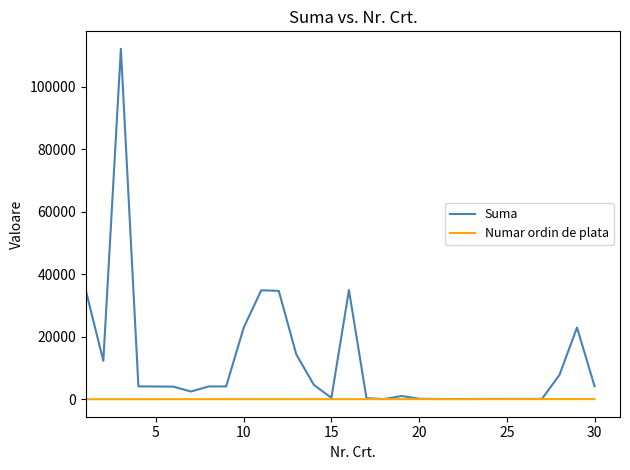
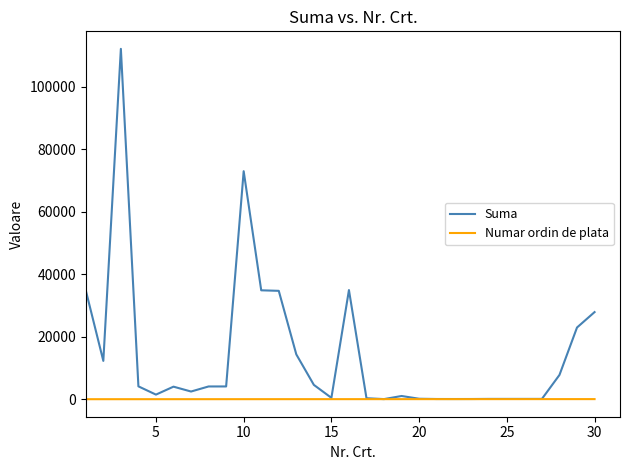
  {
    "Suma": {
-     "5": 4000,
-     "10": 23000,
-     "30": 4000
+     "5": 1000,
+     "10": 73000,
+     "30": 28000
    },
    "Numar ordin de plata": {
      "5": 0,
      "10": 0,
      "30": 0
    }
  }
